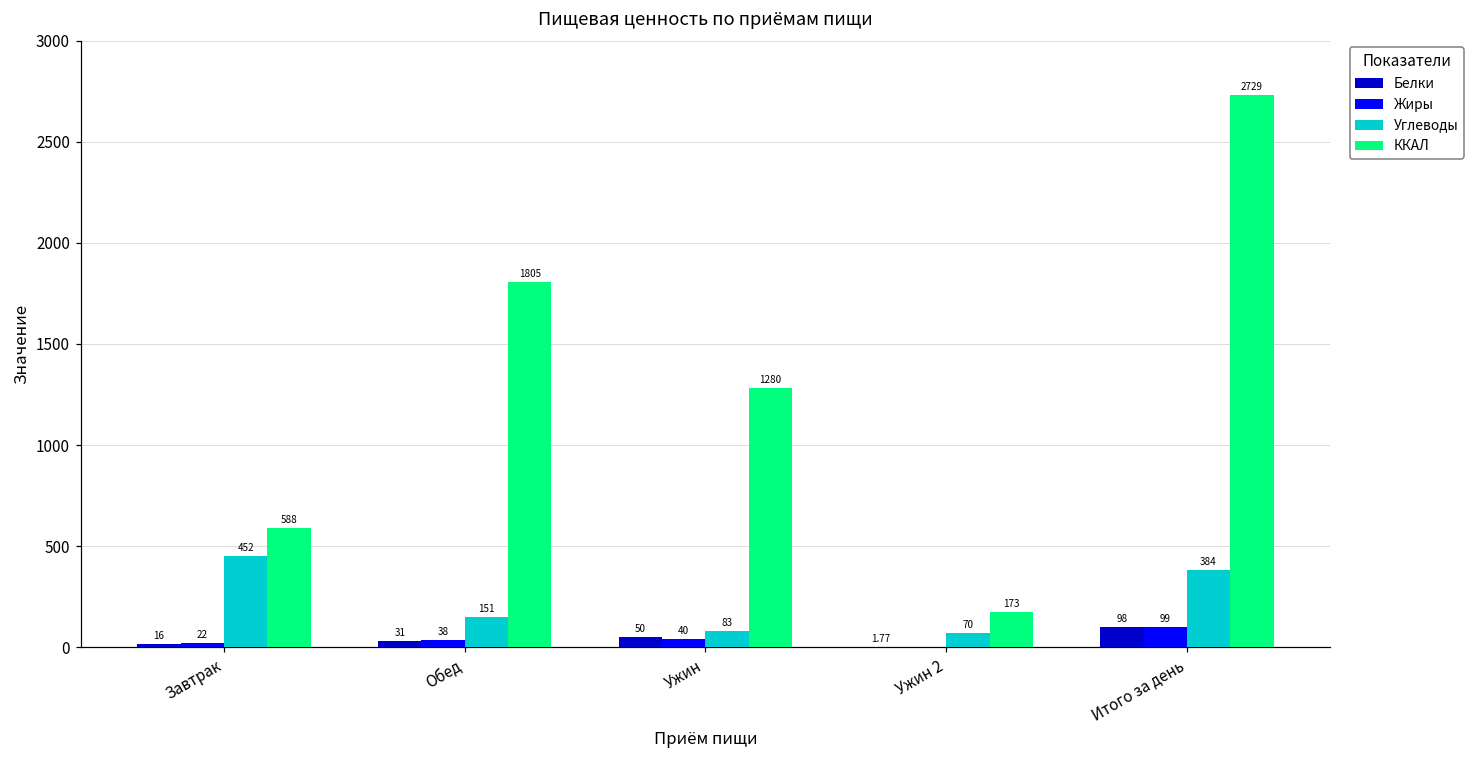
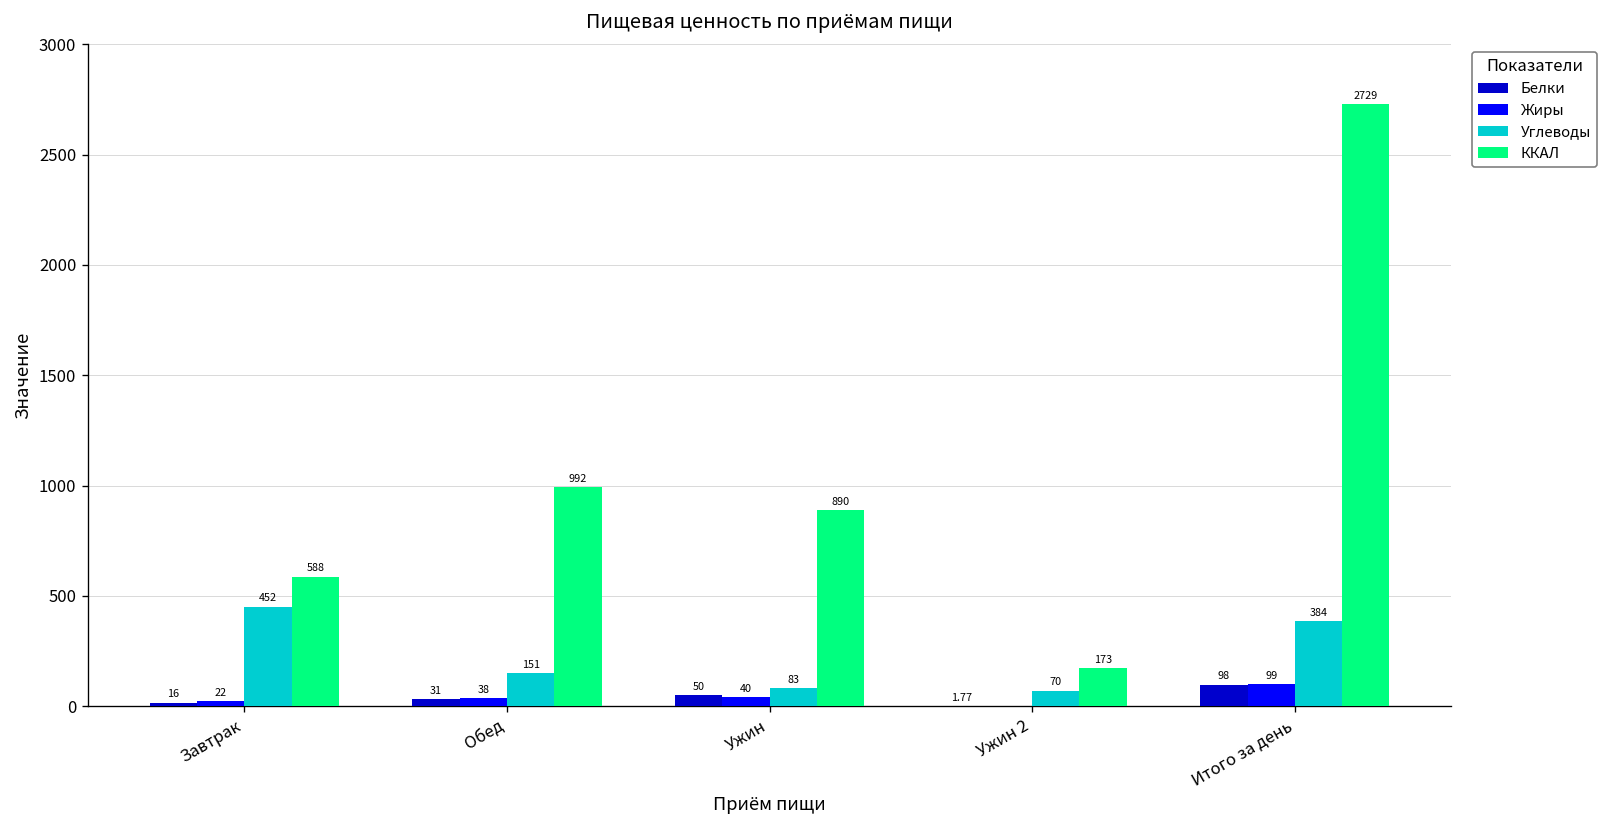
  {
    "Углеводы": {
      "Завтрак": 452,
      "Обед": 151,
      "Ужин": 83,
      "Ужин 2": 70,
      "Итого за день": 384
    },
    "ККАЛ": {
      "Завтрак": 588,
-     "Обед": 1805,
-     "Ужин": 1280,
+     "Обед": 992,
+     "Ужин": 890,
      "Ужин 2": 173,
      "Итого за день": 2729
    }
  }
